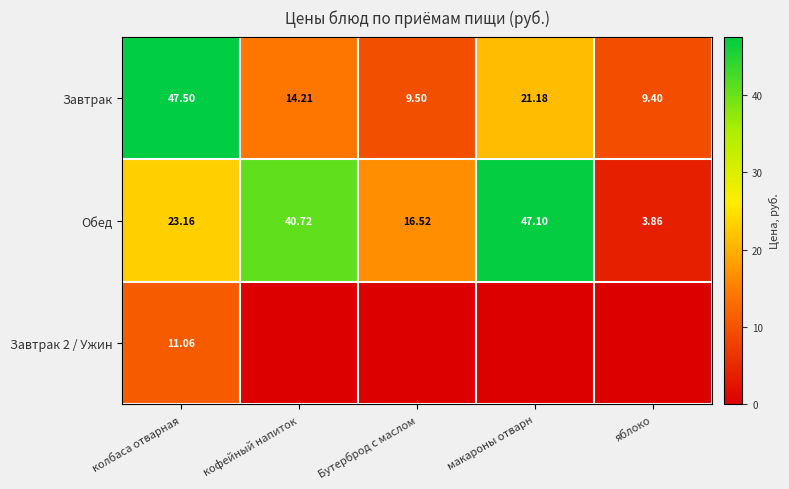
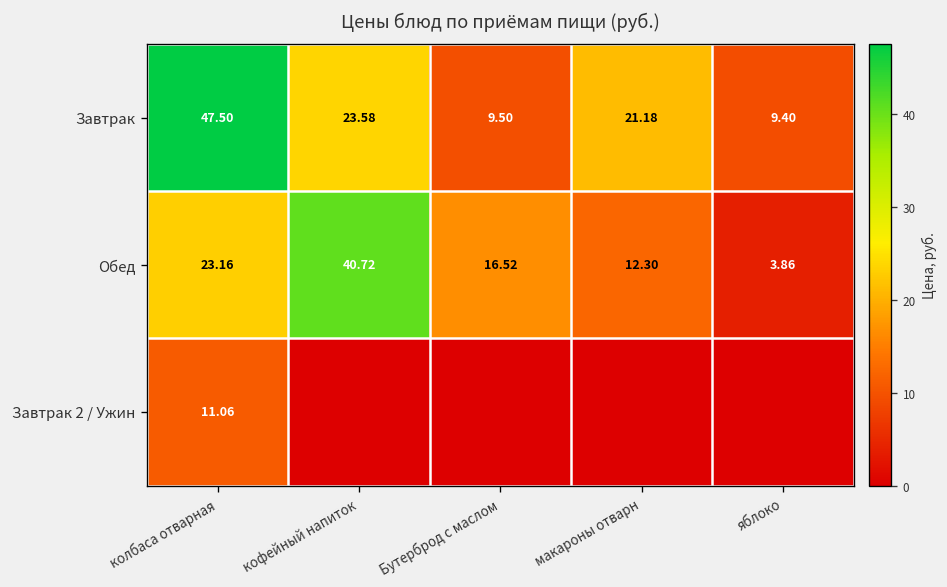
  {
    "Завтрак": {
      "колбаса отварная": 47.50,
-     "кофейный напиток": 14.21,
+     "кофейный напиток": 23.58,
      "Бутерброд с маслом": 9.50,
      "макароны отварн": 21.18,
      "яблоко": 9.40
    },
    "Обед": {
      "колбаса отварная": 23.16,
      "кофейный напиток": 40.72,
      "Бутерброд с маслом": 16.52,
-     "макароны отварн": 47.10,
+     "макароны отварн": 12.30,
      "яблоко": 3.86
    },
    "Завтрак 2 / Ужин": {
      "колбаса отварная": 11.06
    }
  }
